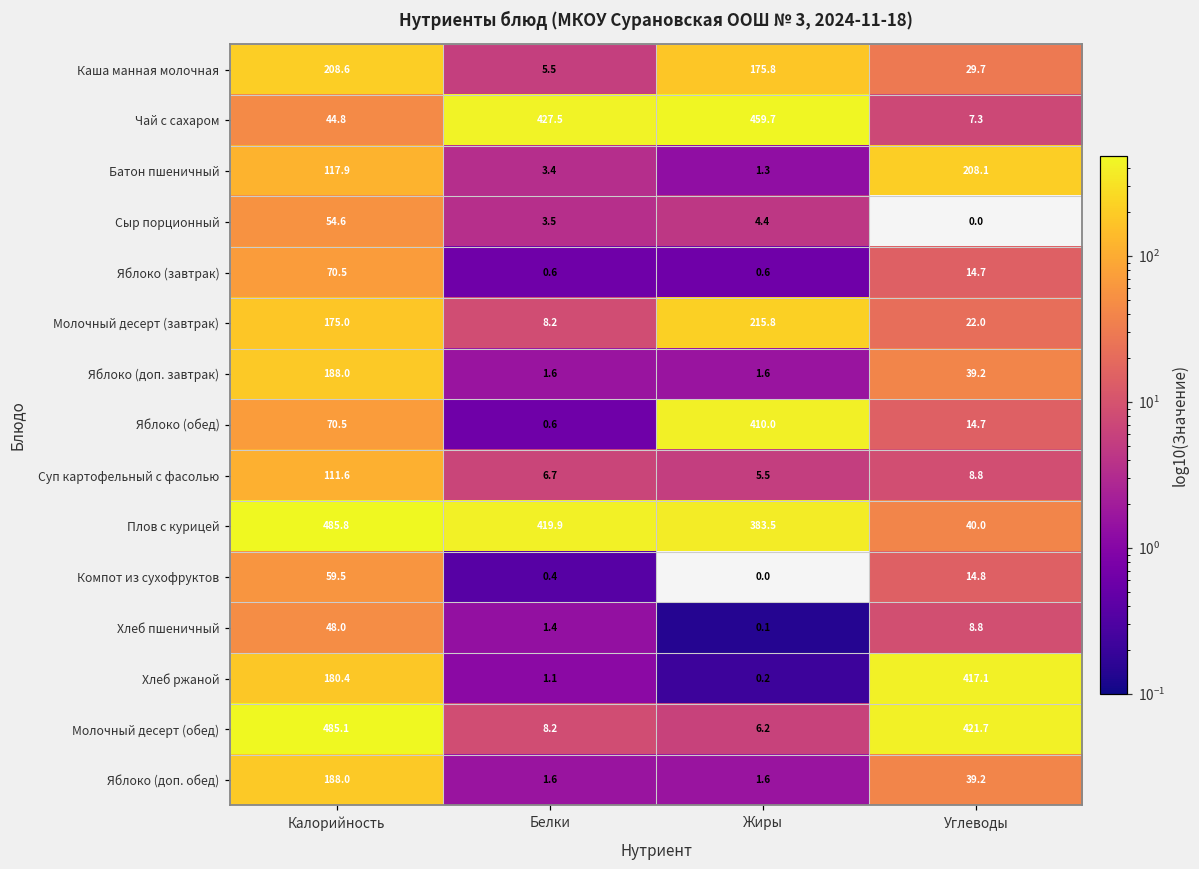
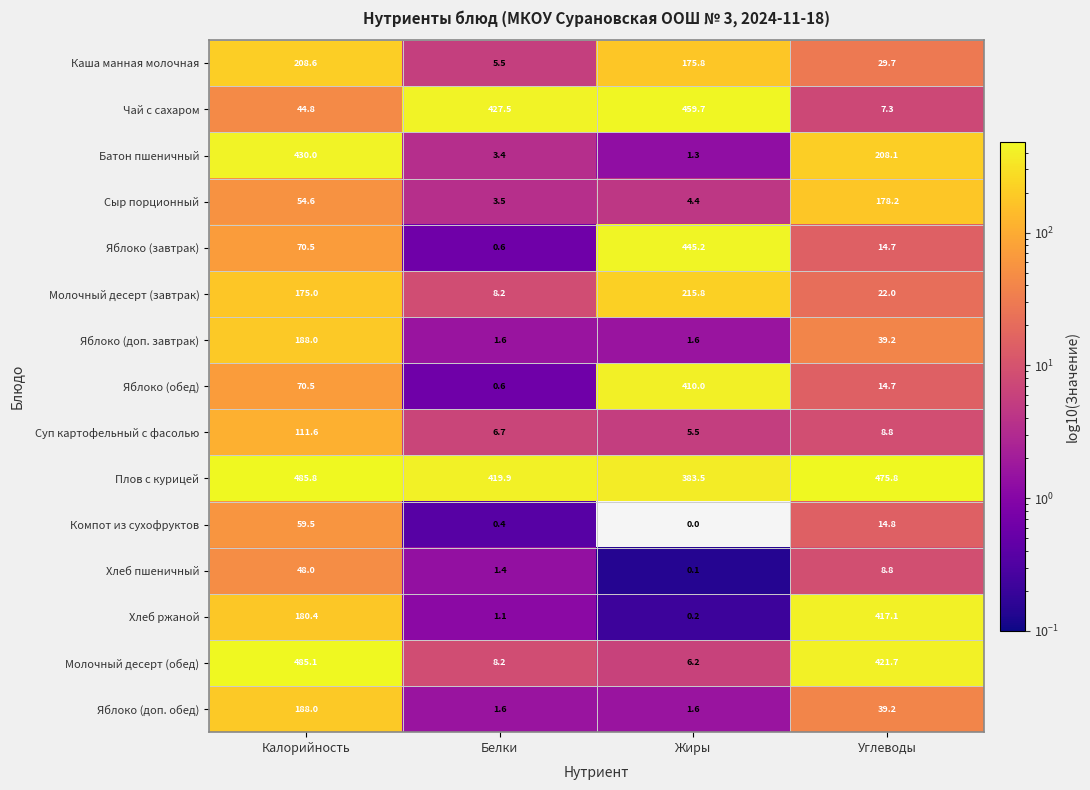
  {
    "Каша манная молочная": {
      "Калорийность": 208.6,
      "Белки": 5.5,
      "Жиры": 175.8,
      "Углеводы": 29.7
    },
    "Чай с сахаром": {
      "Калорийность": 44.8,
      "Белки": 427.5,
      "Жиры": 459.7,
      "Углеводы": 7.3
    },
    "Батон пшеничный": {
-     "Калорийность": 117.9,
+     "Калорийность": 430.0,
      "Белки": 3.4,
      "Жиры": 1.3,
      "Углеводы": 208.1
    },
    "Сыр порционный": {
      "Калорийность": 54.6,
      "Белки": 3.5,
      "Жиры": 4.4,
-     "Углеводы": 0.0
+     "Углеводы": 178.2
    },
    "Яблоко (завтрак)": {
      "Калорийность": 70.5,
      "Белки": 0.6,
-     "Жиры": 0.6,
+     "Жиры": 445.2,
      "Углеводы": 14.7
    },
    "Молочный десерт (завтрак)": {
      "Калорийность": 175.0,
      "Белки": 8.2,
      "Жиры": 215.8,
      "Углеводы": 22.0
    },
    "Яблоко (доп. завтрак)": {
      "Калорийность": 188.0,
      "Белки": 1.6,
      "Жиры": 1.6,
      "Углеводы": 39.2
    },
    "Яблоко (обед)": {
      "Калорийность": 70.5,
      "Белки": 0.6,
      "Жиры": 410.0,
      "Углеводы": 14.7
    },
    "Суп картофельный с фасолью": {
      "Калорийность": 111.6,
      "Белки": 6.7,
      "Жиры": 5.5,
      "Углеводы": 8.8
    },
    "Плов с курицей": {
      "Калорийность": 485.8,
      "Белки": 419.9,
      "Жиры": 383.5,
-     "Углеводы": 40.0
+     "Углеводы": 475.8
    },
    "Компот из сухофруктов": {
      "Калорийность": 59.5,
      "Белки": 0.4,
      "Жиры": 0.0,
      "Углеводы": 14.8
    },
    "Хлеб пшеничный": {
      "Калорийность": 48.0,
      "Белки": 1.4,
      "Жиры": 0.1,
      "Углеводы": 8.8
    },
    "Хлеб ржаной": {
      "Калорийность": 180.4,
      "Белки": 1.1,
      "Жиры": 0.2,
      "Углеводы": 417.1
    },
    "Молочный десерт (обед)": {
      "Калорийность": 485.1,
      "Белки": 8.2,
      "Жиры": 6.2,
      "Углеводы": 421.7
    },
    "Яблоко (доп. обед)": {
      "Калорийность": 188.0,
      "Белки": 1.6,
      "Жиры": 1.6,
      "Углеводы": 39.2
    }
  }
